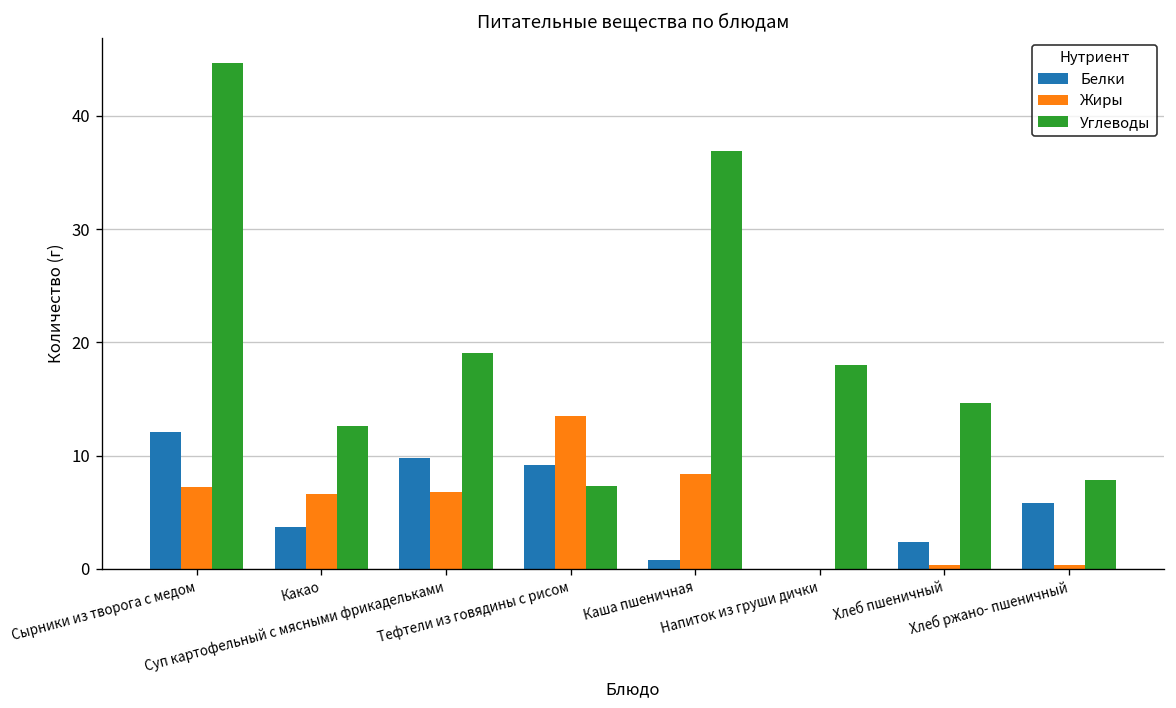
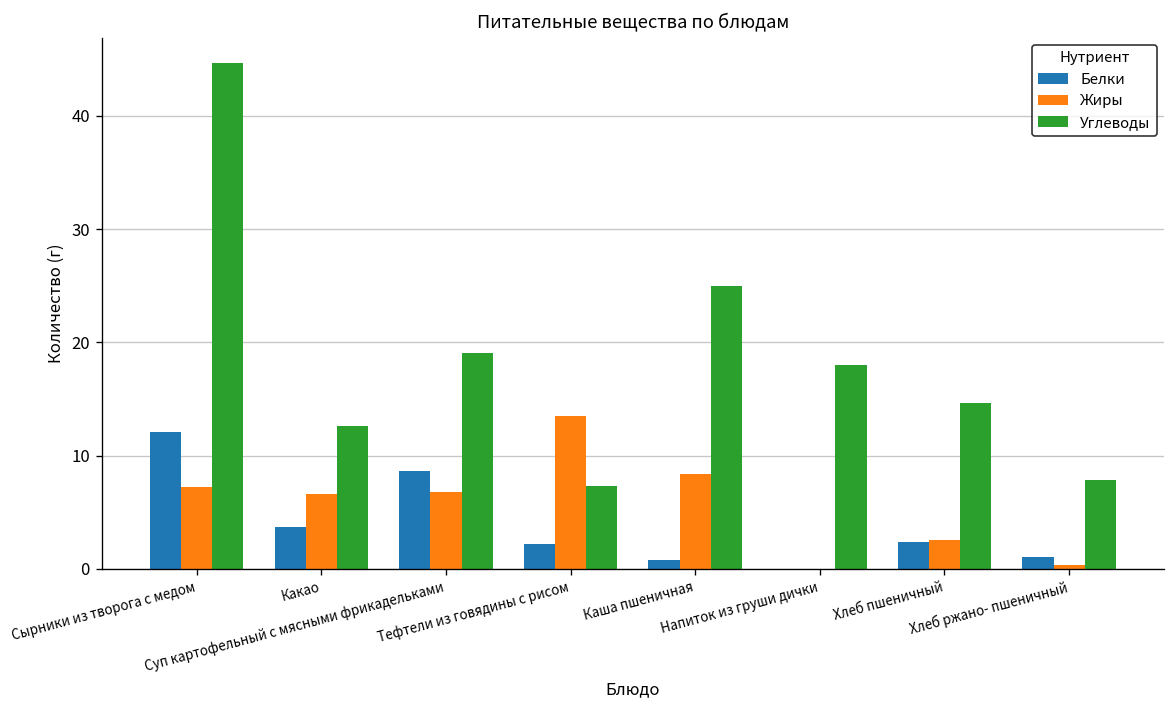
  {
    "Белки": {
      "Сырники из творога с медом": 12,
      "Какао": 4,
-     "Суп картофельный с мясными фрикадельками": 10,
-     "Тефтели из говядины с рисом": 9,
+     "Суп картофельный с мясными фрикадельками": 9,
+     "Тефтели из говядины с рисом": 2,
      "Каша пшеничная": 1,
      "Напиток из груши дички": 0,
      "Хлеб пшеничный": 2,
-     "Хлеб ржано- пшеничный": 6
+     "Хлеб ржано- пшеничный": 1
    },
    "Жиры": {
      "Сырники из творога с медом": 7,
      "Какао": 7,
      "Суп картофельный с мясными фрикадельками": 7,
      "Тефтели из говядины с рисом": 14,
      "Каша пшеничная": 8,
      "Напиток из груши дички": 0,
-     "Хлеб пшеничный": 0,
+     "Хлеб пшеничный": 3,
      "Хлеб ржано- пшеничный": 0
    },
    "Углеводы": {
      "Сырники из творога с медом": 45,
      "Какао": 13,
      "Суп картофельный с мясными фрикадельками": 19,
      "Тефтели из говядины с рисом": 7,
-     "Каша пшеничная": 37,
+     "Каша пшеничная": 25,
      "Напиток из груши дички": 18,
      "Хлеб пшеничный": 15,
      "Хлеб ржано- пшеничный": 8
    }
  }
